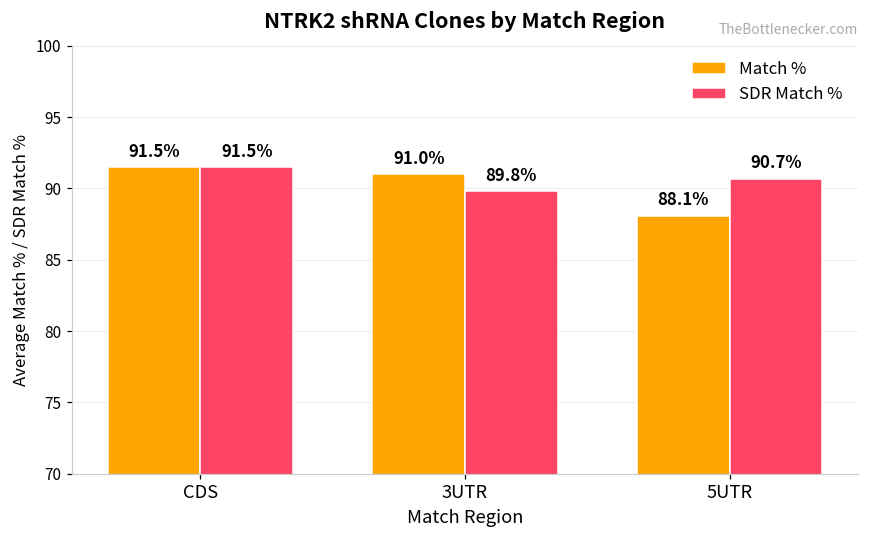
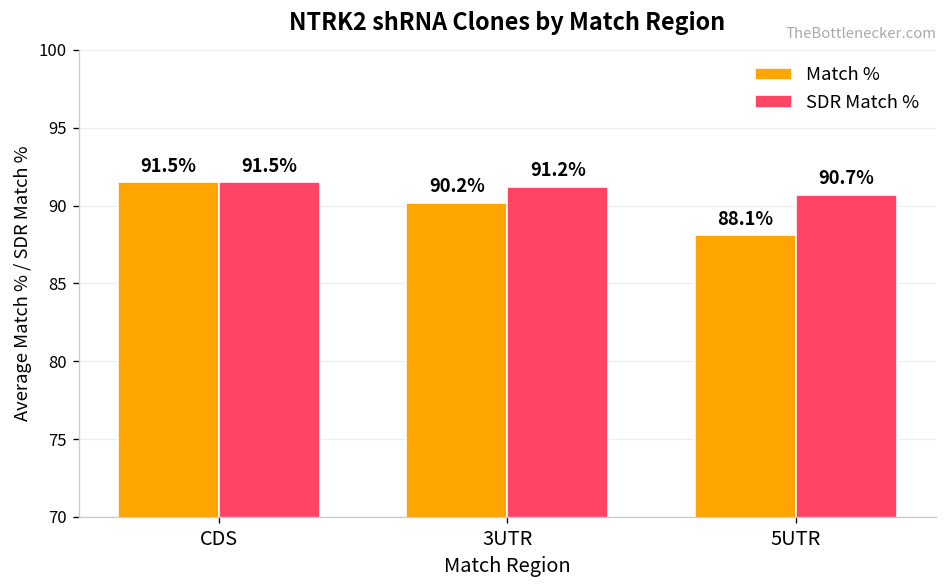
  {
    "Match %": {
      "CDS": "91.5%",
-     "3UTR": "91.0%",
+     "3UTR": "90.2%",
      "5UTR": "88.1%"
    },
    "SDR Match %": {
      "CDS": "91.5%",
-     "3UTR": "89.8%",
+     "3UTR": "91.2%",
      "5UTR": "90.7%"
    }
  }
